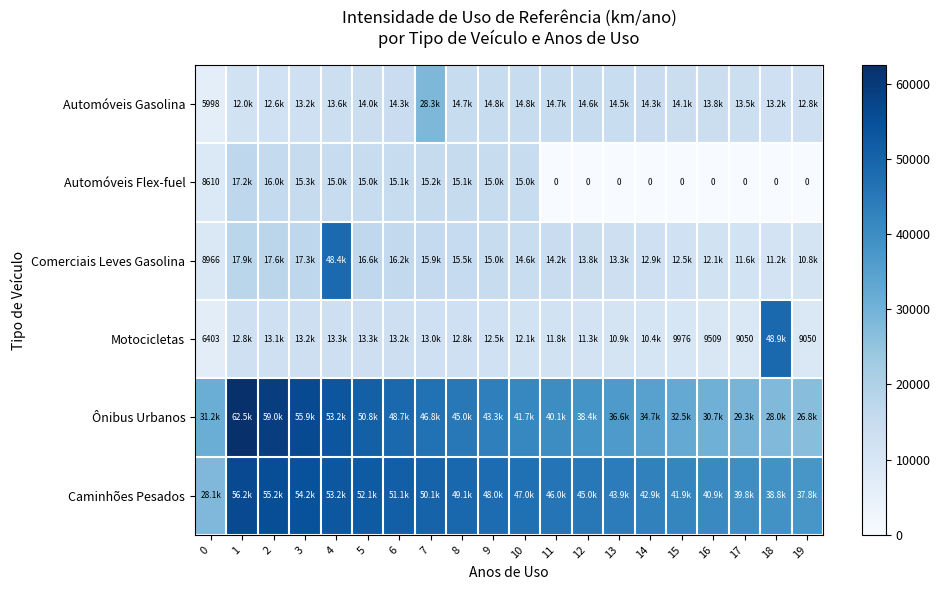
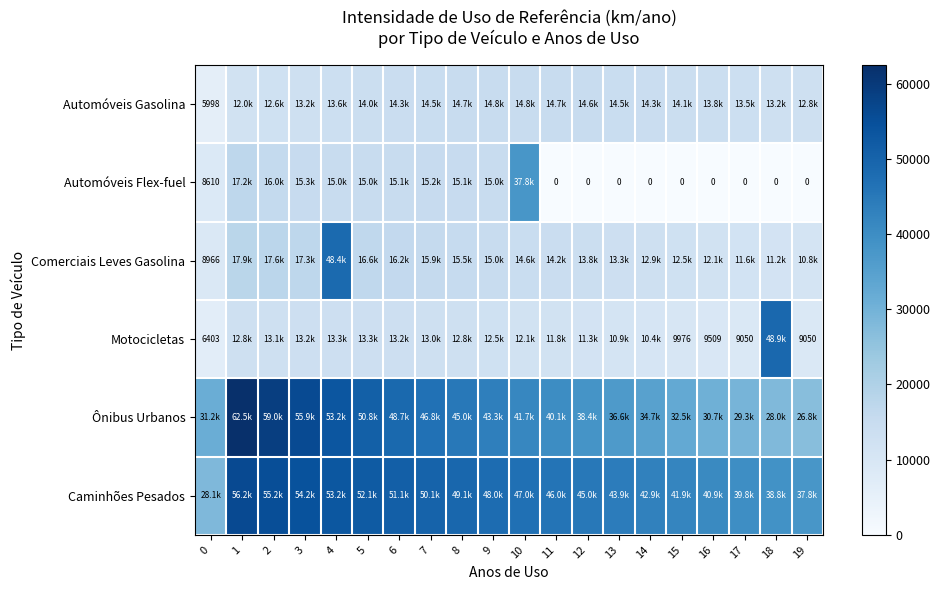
  {
    "Automóveis Gasolina": {
      "0": "5998",
      "1": "12.0k",
      "2": "12.6k",
      "3": "13.2k",
      "4": "13.6k",
      "5": "14.0k",
      "6": "14.3k",
-     "7": "28.3k",
+     "7": "14.5k",
      "8": "14.7k",
      "9": "14.8k",
      "10": "14.8k",
      "11": "14.7k",
      "12": "14.6k",
      "13": "14.5k",
      "14": "14.3k",
      "15": "14.1k",
      "16": "13.8k",
      "17": "13.5k",
      "18": "13.2k",
      "19": "12.8k"
    },
    "Automóveis Flex-fuel": {
      "0": "8610",
      "1": "17.2k",
      "2": "16.0k",
      "3": "15.3k",
      "4": "15.0k",
      "5": "15.0k",
      "6": "15.1k",
      "7": "15.2k",
      "8": "15.1k",
      "9": "15.0k",
-     "10": "15.0k",
+     "10": "37.8k",
      "11": "0",
      "12": "0",
      "13": "0",
      "14": "0",
      "15": "0",
      "16": "0",
      "17": "0",
      "18": "0",
      "19": "0"
    },
    "Comerciais Leves Gasolina": {
      "0": "8966",
      "1": "17.9k",
      "2": "17.6k",
      "3": "17.3k",
      "4": "48.4k",
      "5": "16.6k",
      "6": "16.2k",
      "7": "15.9k",
      "8": "15.5k",
      "9": "15.0k",
      "10": "14.6k",
      "11": "14.2k",
      "12": "13.8k",
      "13": "13.3k",
      "14": "12.9k",
      "15": "12.5k",
      "16": "12.1k",
      "17": "11.6k",
      "18": "11.2k",
      "19": "10.8k"
    },
    "Motocicletas": {
      "0": "6403",
      "1": "12.8k",
      "2": "13.1k",
      "3": "13.2k",
      "4": "13.3k",
      "5": "13.3k",
      "6": "13.2k",
      "7": "13.0k",
      "8": "12.8k",
      "9": "12.5k",
      "10": "12.1k",
      "11": "11.8k",
      "12": "11.3k",
      "13": "10.9k",
      "14": "10.4k",
      "15": "9976",
      "16": "9509",
      "17": "9050",
      "18": "48.9k",
      "19": "9050"
    },
    "Ônibus Urbanos": {
      "0": "31.2k",
      "1": "62.5k",
      "2": "59.0k",
      "3": "55.9k",
      "4": "53.2k",
      "5": "50.8k",
      "6": "48.7k",
      "7": "46.8k",
      "8": "45.0k",
      "9": "43.3k",
      "10": "41.7k",
      "11": "40.1k",
      "12": "38.4k",
      "13": "36.6k",
      "14": "34.7k",
      "15": "32.5k",
      "16": "30.7k",
      "17": "29.3k",
      "18": "28.0k",
      "19": "26.8k"
    },
    "Caminhões Pesados": {
      "0": "28.1k",
      "1": "56.2k",
      "2": "55.2k",
      "3": "54.2k",
      "4": "53.2k",
      "5": "52.1k",
      "6": "51.1k",
      "7": "50.1k",
      "8": "49.1k",
      "9": "48.0k",
      "10": "47.0k",
      "11": "46.0k",
      "12": "45.0k",
      "13": "43.9k",
      "14": "42.9k",
      "15": "41.9k",
      "16": "40.9k",
      "17": "39.8k",
      "18": "38.8k",
      "19": "37.8k"
    }
  }
